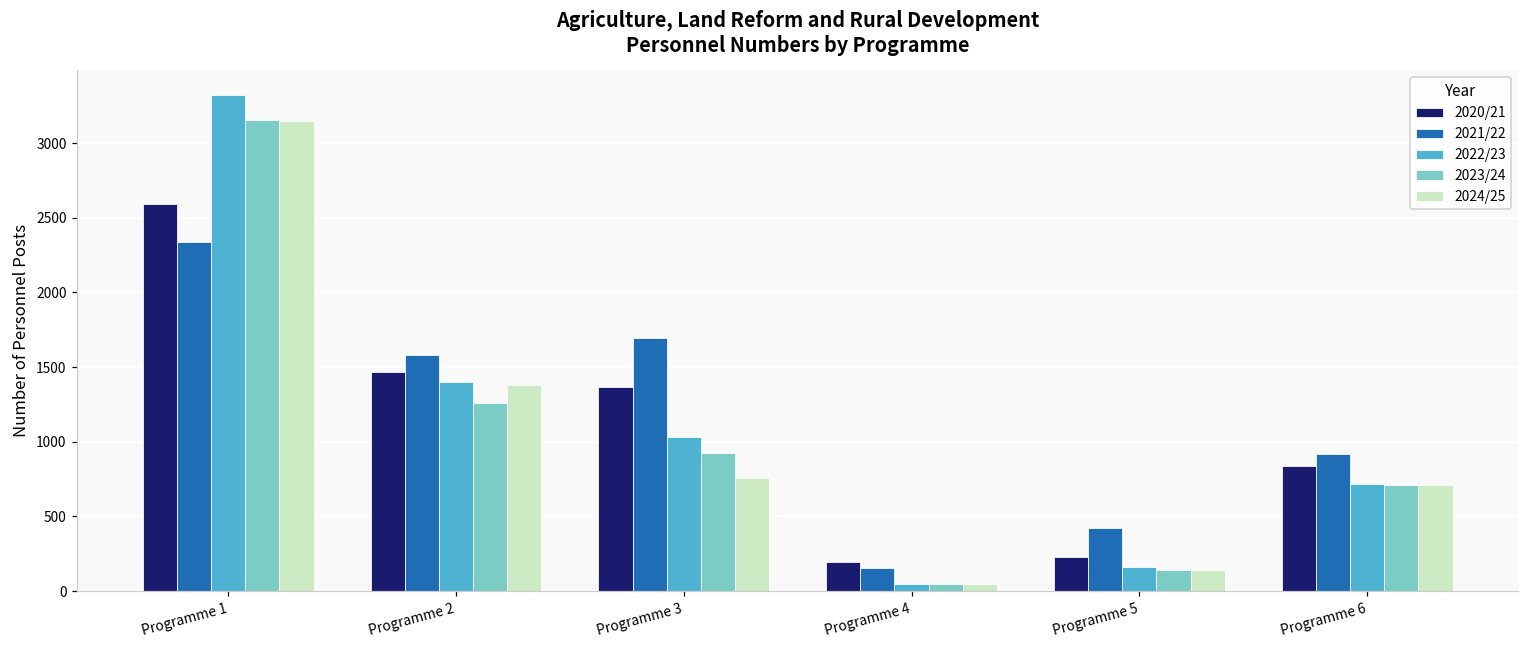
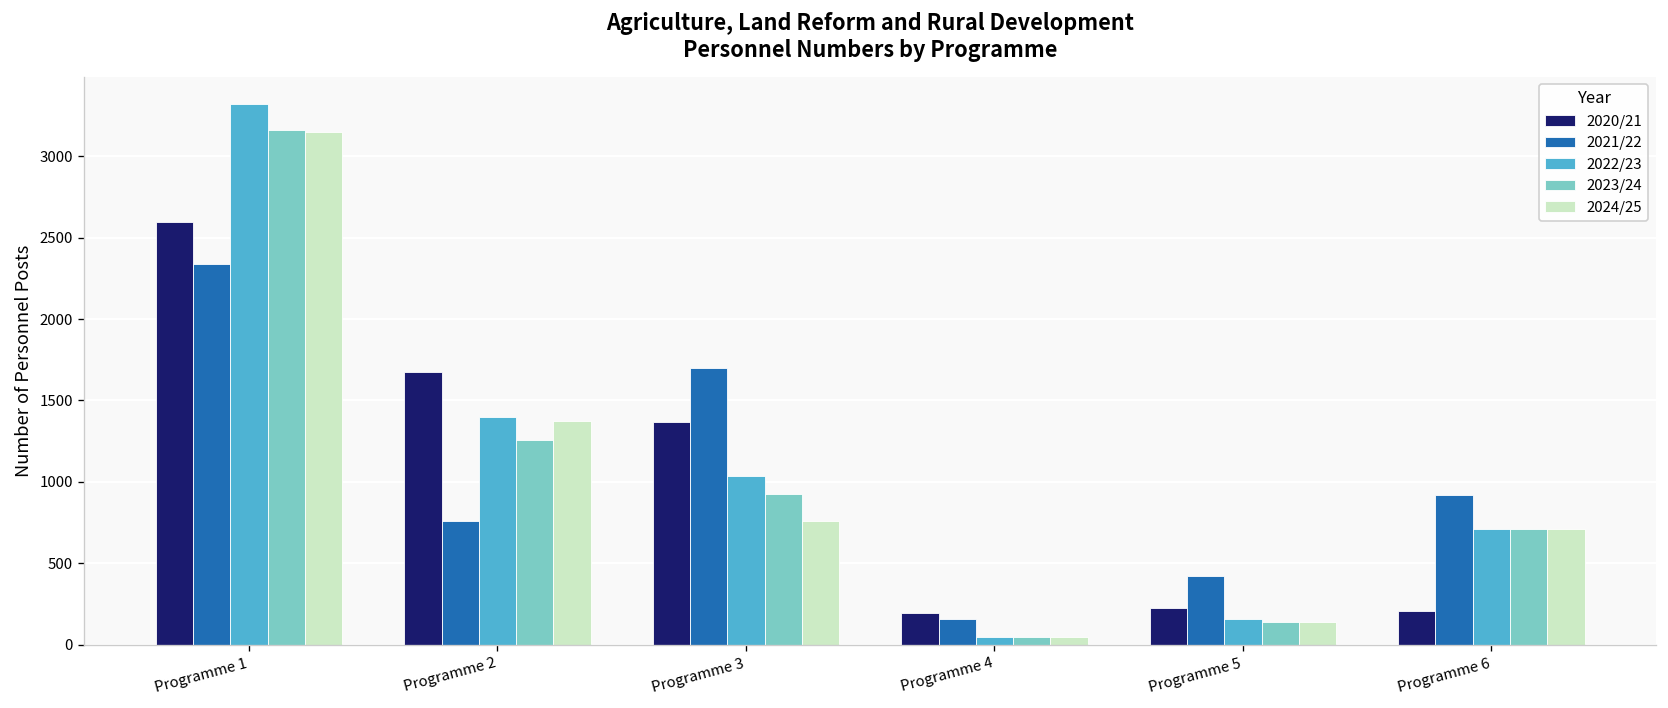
  {
    "2020/21": {
      "Programme 1": 2590,
-     "Programme 2": 1470,
+     "Programme 2": 1670,
      "Programme 3": 1370,
      "Programme 4": 200,
      "Programme 5": 230,
-     "Programme 6": 840
+     "Programme 6": 210
    },
    "2021/22": {
      "Programme 1": 2340,
-     "Programme 2": 1580,
+     "Programme 2": 760,
      "Programme 3": 1700,
      "Programme 4": 160,
      "Programme 5": 420,
      "Programme 6": 920
    },
    "2024/25": {
      "Programme 1": 3150,
      "Programme 2": 1380,
      "Programme 3": 760,
      "Programme 4": 40,
      "Programme 5": 140,
      "Programme 6": 710
    }
  }
